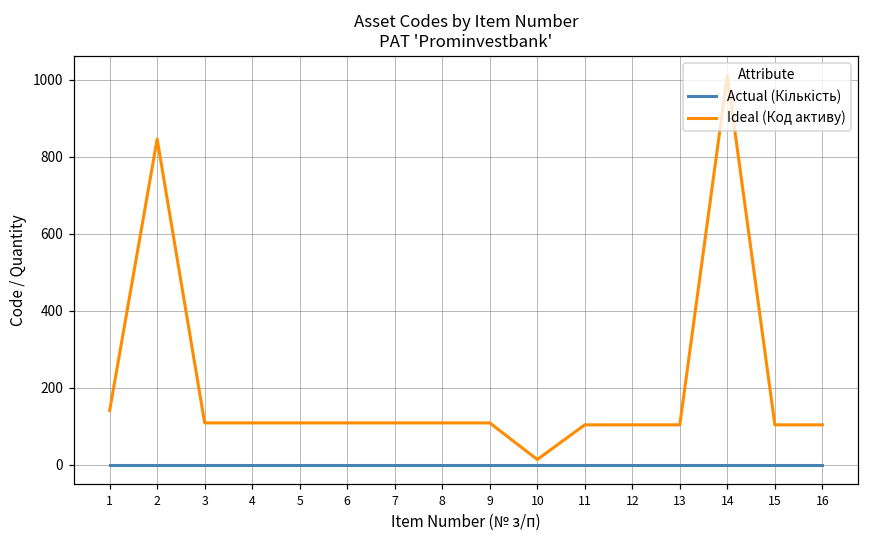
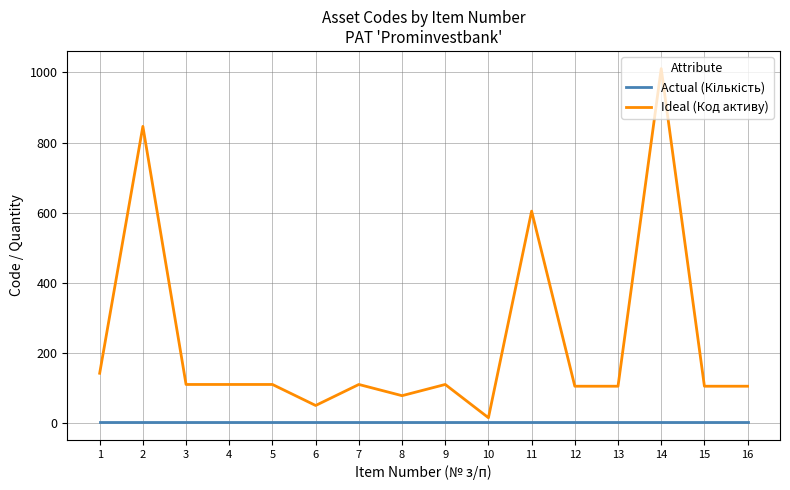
  {
    "Actual (Кількість)": {
      "1": 0,
      "2": 0,
      "3": 0,
      "4": 0,
      "5": 0,
      "6": 0,
      "7": 0,
      "8": 0,
      "9": 0,
      "10": 0,
      "11": 0,
      "12": 0,
      "13": 0,
      "14": 0,
      "15": 0,
      "16": 0
    },
    "Ideal (Код активу)": {
      "1": 140,
      "2": 850,
      "3": 110,
      "4": 110,
      "5": 110,
-     "6": 110,
+     "6": 50,
      "7": 110,
-     "8": 110,
+     "8": 80,
      "9": 110,
      "10": 10,
-     "11": 100,
+     "11": 600,
      "12": 100,
      "13": 100,
      "15": 100,
      "16": 100
    }
  }
